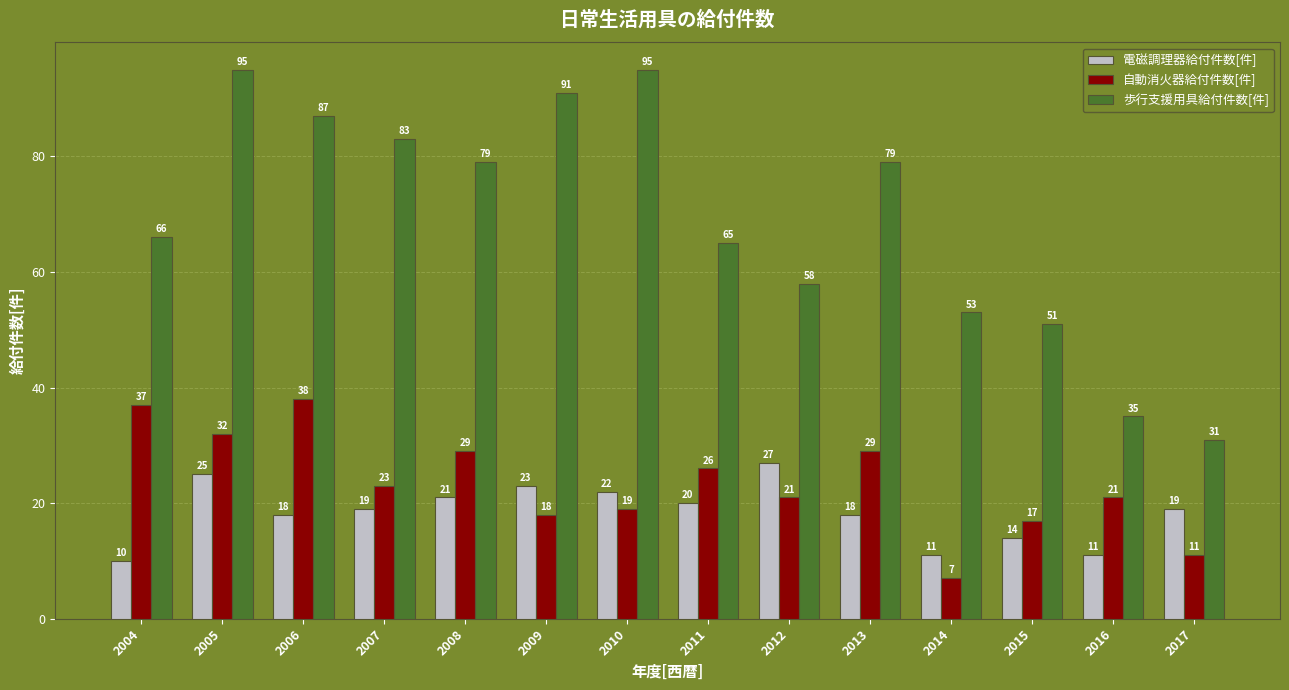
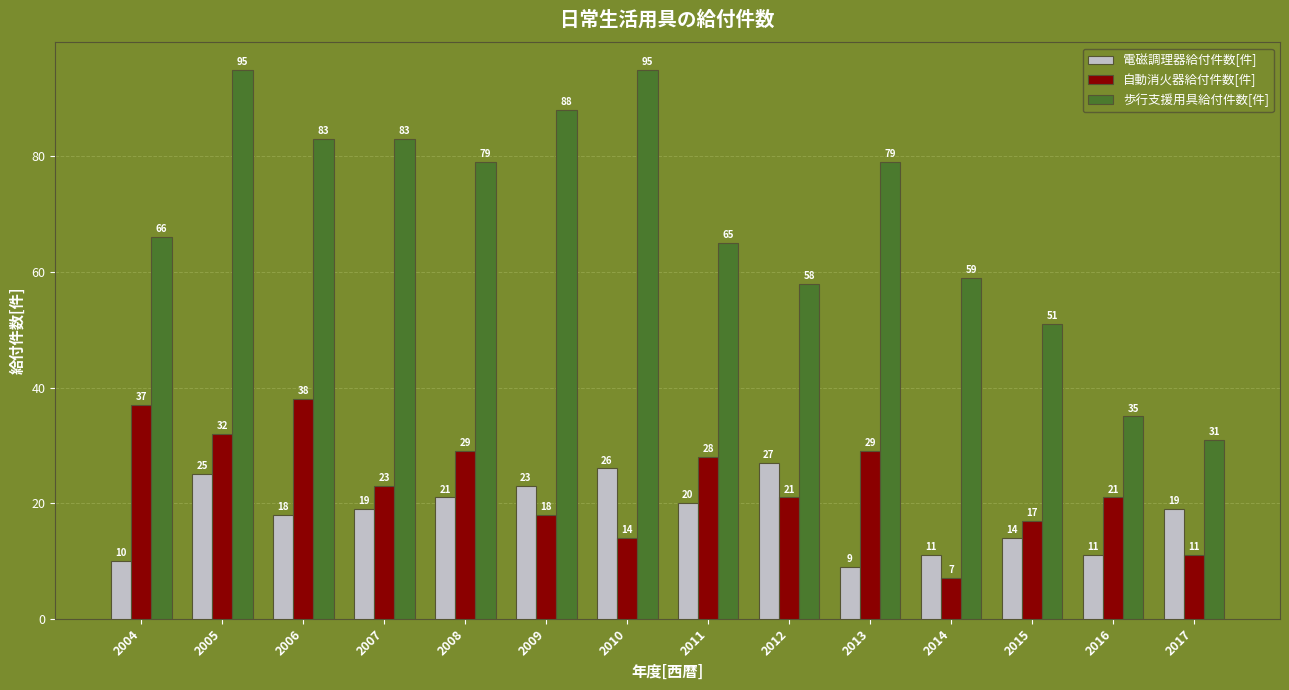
  {
    "電磁調理器給付件数[件]": {
      "2004": 10,
      "2005": 25,
      "2006": 18,
      "2007": 19,
      "2008": 21,
      "2009": 23,
-     "2010": 22,
+     "2010": 26,
      "2011": 20,
      "2012": 27,
-     "2013": 18,
+     "2013": 9,
      "2014": 11,
      "2015": 14,
      "2016": 11,
      "2017": 19
    },
    "自動消火器給付件数[件]": {
      "2004": 37,
      "2005": 32,
      "2006": 38,
      "2007": 23,
      "2008": 29,
      "2009": 18,
-     "2010": 19,
-     "2011": 26,
+     "2010": 14,
+     "2011": 28,
      "2012": 21,
      "2013": 29,
      "2014": 7,
      "2015": 17,
      "2016": 21,
      "2017": 11
    },
    "歩行支援用具給付件数[件]": {
      "2004": 66,
      "2005": 95,
-     "2006": 87,
+     "2006": 83,
      "2007": 83,
      "2008": 79,
-     "2009": 91,
+     "2009": 88,
      "2010": 95,
      "2011": 65,
      "2012": 58,
      "2013": 79,
-     "2014": 53,
+     "2014": 59,
      "2015": 51,
      "2016": 35,
      "2017": 31
    }
  }
